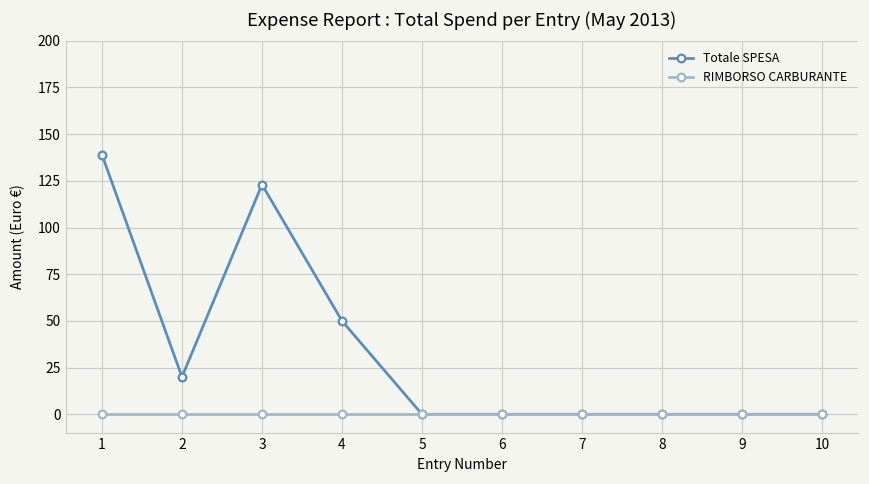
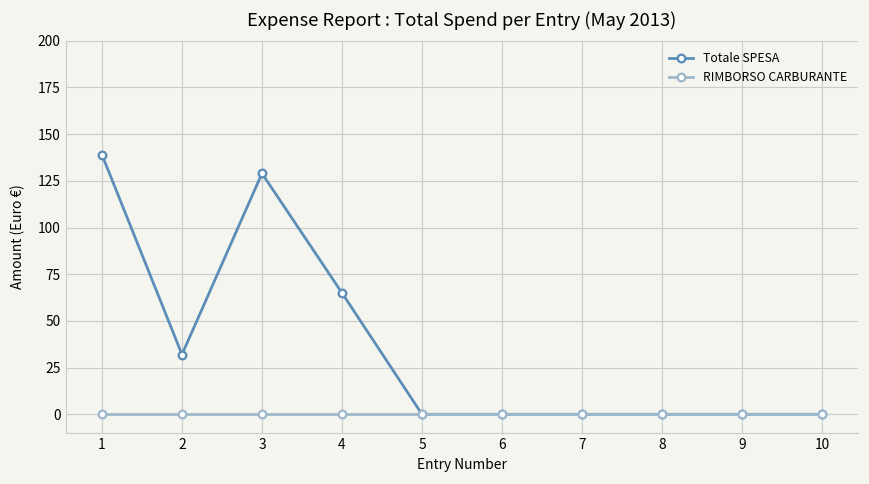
  {
    "Totale SPESA": {
      "1": 139,
-     "2": 20,
-     "3": 123,
-     "4": 50
+     "2": 32,
+     "3": 129,
+     "4": 65
    },
    "RIMBORSO CARBURANTE": {
      "1": 0,
      "2": 0,
      "3": 0,
      "4": 0
    }
  }
